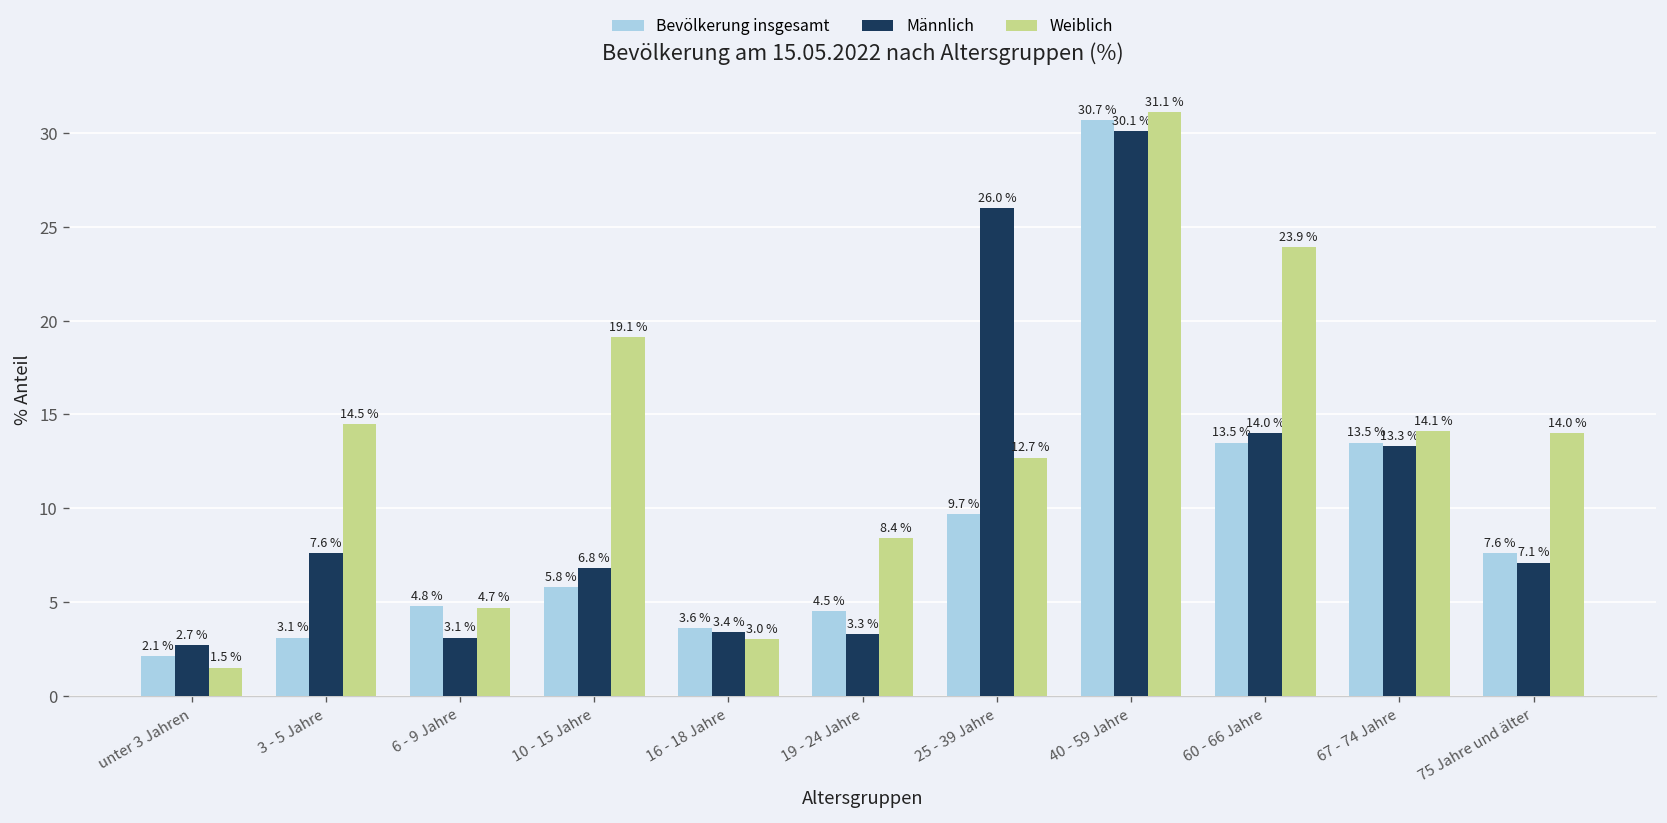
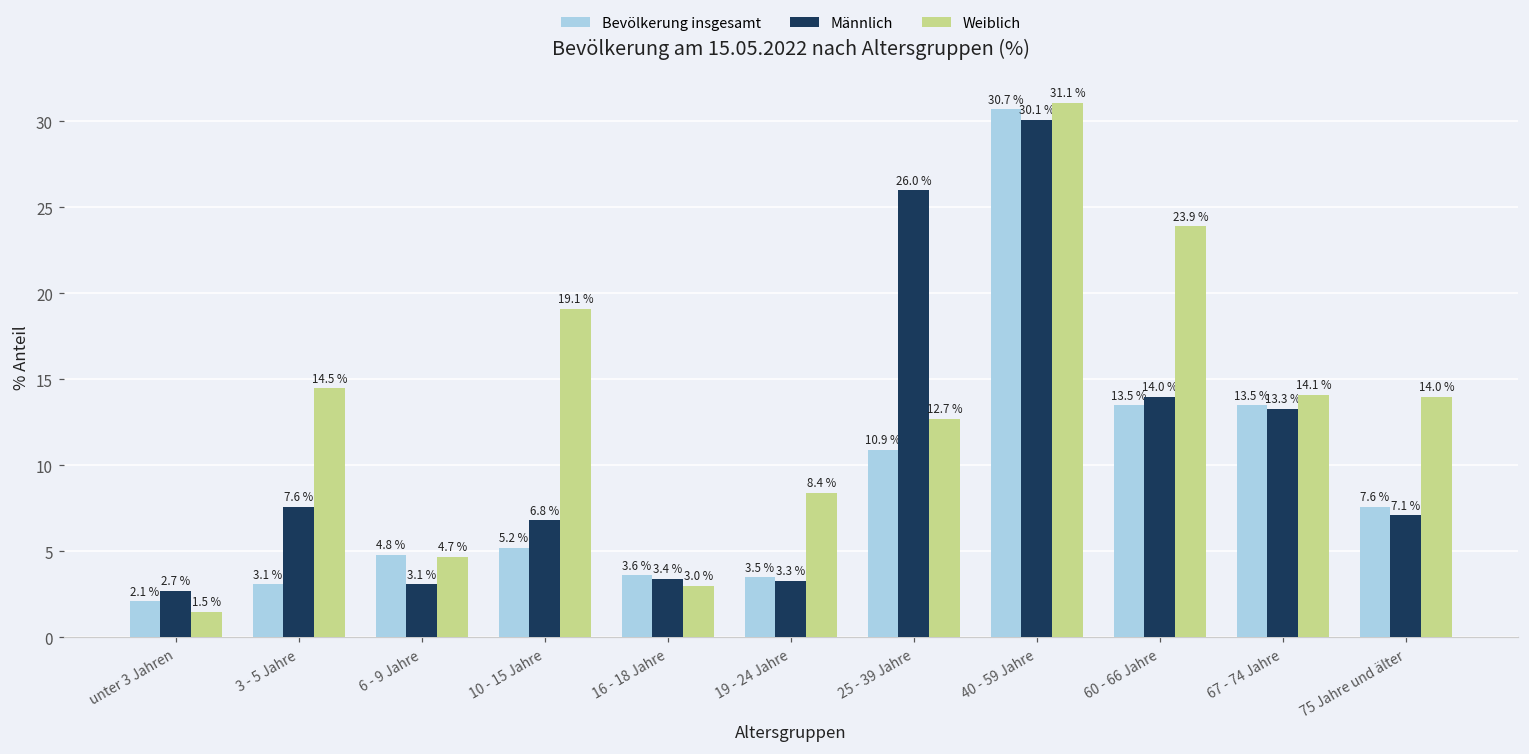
  {
    "Bevölkerung insgesamt": {
      "unter 3 Jahren": "2.1 %",
      "3 - 5 Jahre": "3.1 %",
      "6 - 9 Jahre": "4.8 %",
-     "10 - 15 Jahre": "5.8 %",
+     "10 - 15 Jahre": "5.2 %",
      "16 - 18 Jahre": "3.6 %",
-     "19 - 24 Jahre": "4.5 %",
-     "25 - 39 Jahre": "9.7 %",
+     "19 - 24 Jahre": "3.5 %",
+     "25 - 39 Jahre": "10.9 %",
      "40 - 59 Jahre": "30.7 %",
      "60 - 66 Jahre": "13.5 %",
      "67 - 74 Jahre": "13.5 %",
      "75 Jahre und älter": "7.6 %"
    },
    "Männlich": {
      "unter 3 Jahren": "2.7 %",
      "3 - 5 Jahre": "7.6 %",
      "6 - 9 Jahre": "3.1 %",
      "10 - 15 Jahre": "6.8 %",
      "16 - 18 Jahre": "3.4 %",
      "19 - 24 Jahre": "3.3 %",
      "25 - 39 Jahre": "26.0 %",
      "40 - 59 Jahre": "30.1 %",
      "60 - 66 Jahre": "14.0 %",
      "67 - 74 Jahre": "13.3 %",
      "75 Jahre und älter": "7.1 %"
    },
    "Weiblich": {
      "unter 3 Jahren": "1.5 %",
      "3 - 5 Jahre": "14.5 %",
      "6 - 9 Jahre": "4.7 %",
      "10 - 15 Jahre": "19.1 %",
      "16 - 18 Jahre": "3.0 %",
      "19 - 24 Jahre": "8.4 %",
      "25 - 39 Jahre": "12.7 %",
      "40 - 59 Jahre": "31.1 %",
      "60 - 66 Jahre": "23.9 %",
      "67 - 74 Jahre": "14.1 %",
      "75 Jahre und älter": "14.0 %"
    }
  }
